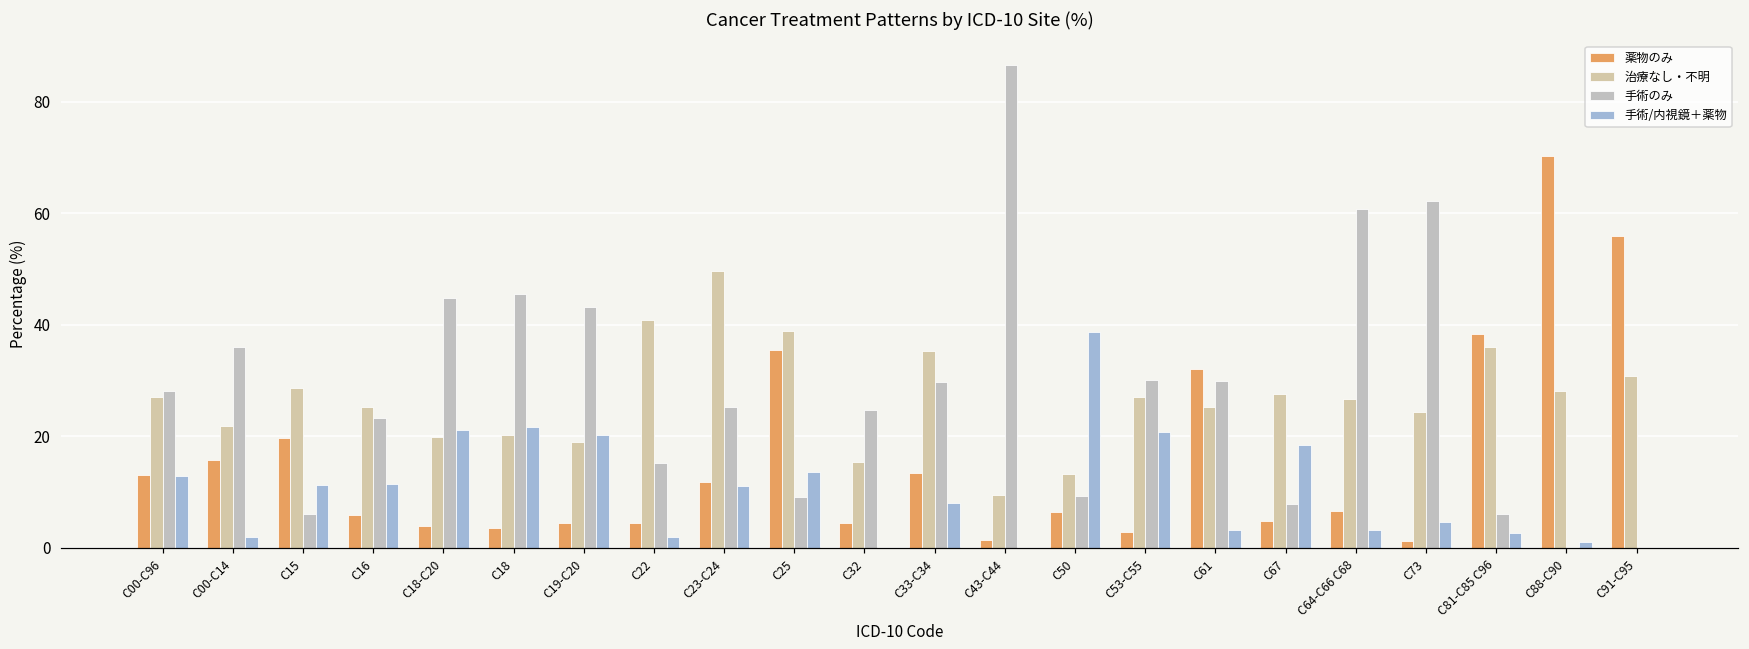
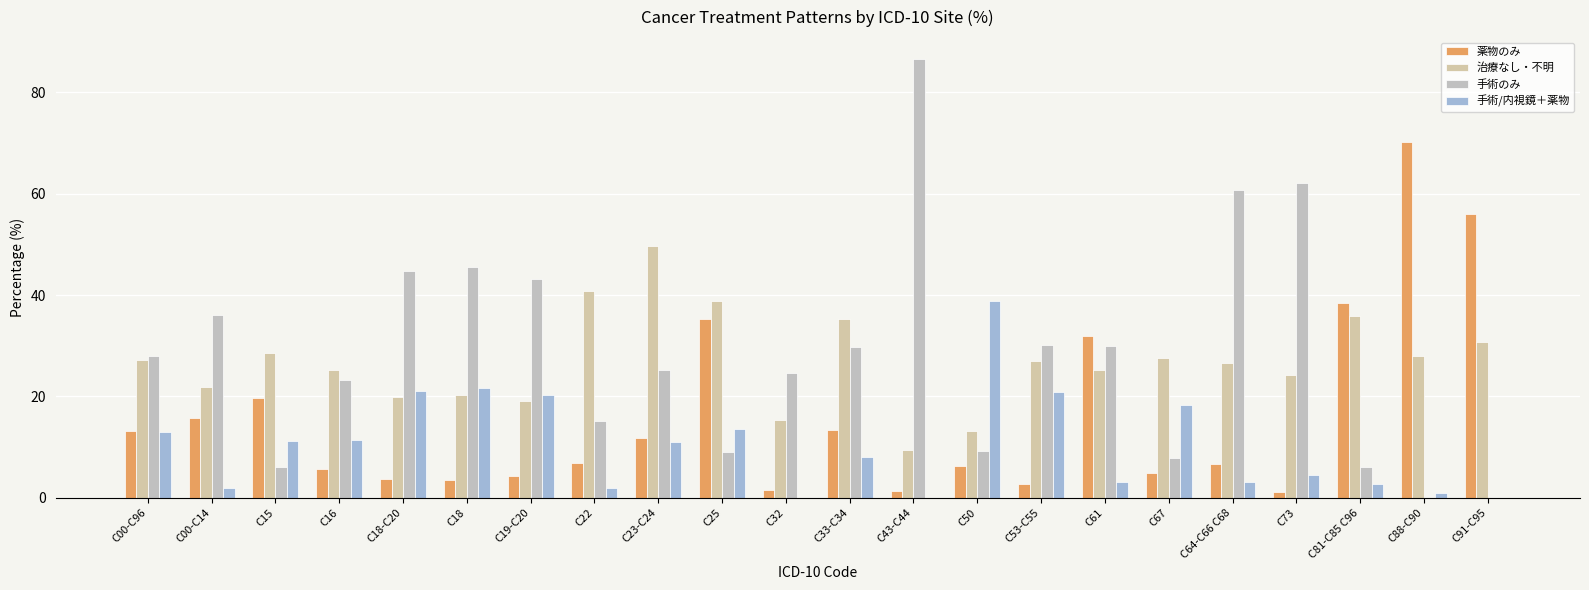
  {
    "薬物のみ": {
      "C00-C96": 13,
      "C00-C14": 16,
      "C15": 20,
      "C16": 6,
      "C18-C20": 4,
      "C18": 4,
      "C19-C20": 4,
-     "C22": 4,
+     "C22": 7,
      "C23-C24": 12,
      "C25": 35,
-     "C32": 4,
+     "C32": 2,
      "C33-C34": 13,
      "C43-C44": 1,
      "C50": 6,
      "C53-C55": 3,
      "C61": 32,
      "C67": 5,
      "C64-C66 C68": 7,
      "C73": 1,
      "C81-C85 C96": 38,
      "C88-C90": 70,
      "C91-C95": 56
    }
  }
